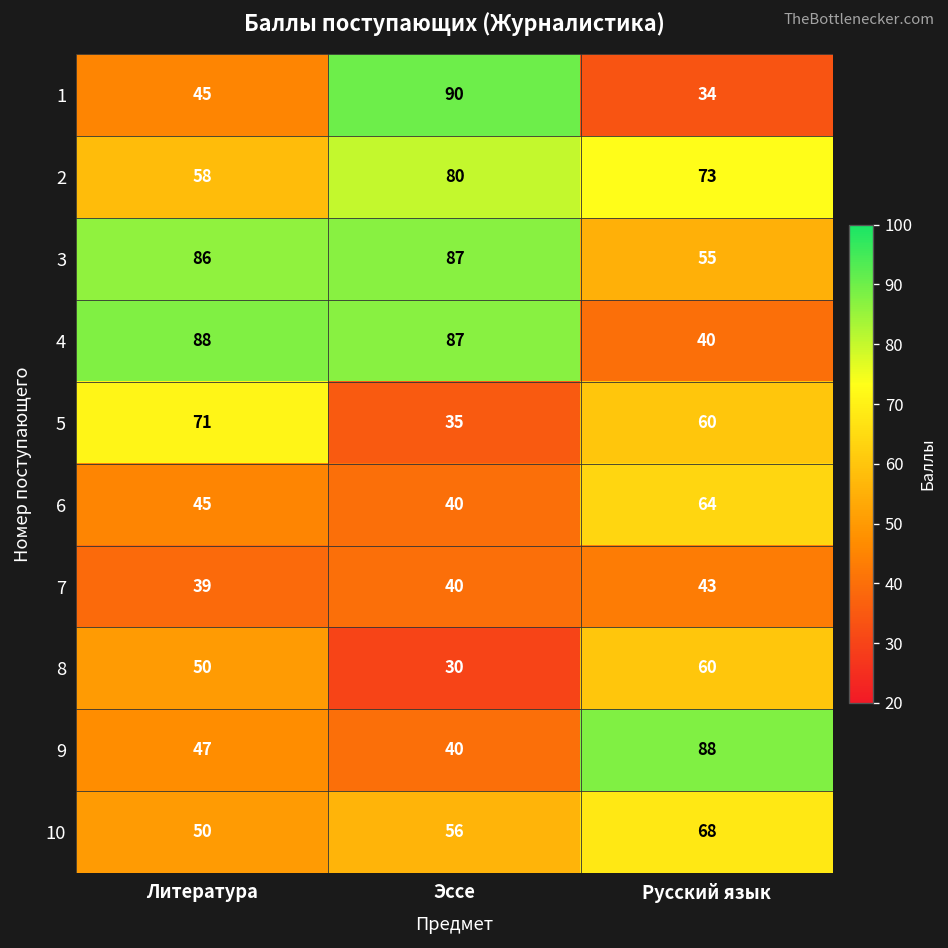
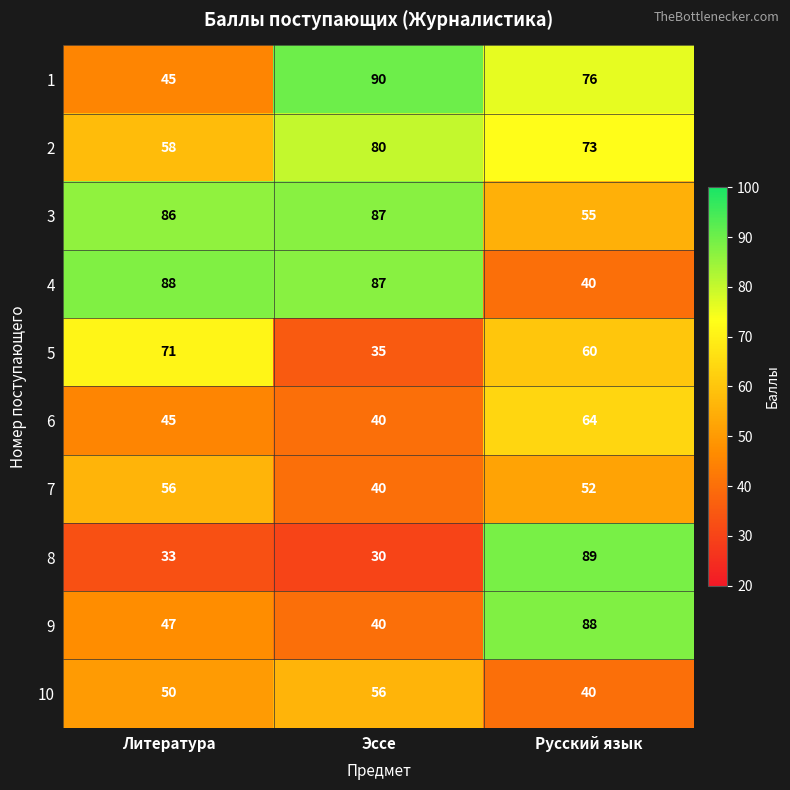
  {
    "1": {
      "Литература": 45,
      "Эссе": 90,
-     "Русский язык": 34
+     "Русский язык": 76
    },
    "2": {
      "Литература": 58,
      "Эссе": 80,
      "Русский язык": 73
    },
    "3": {
      "Литература": 86,
      "Эссе": 87,
      "Русский язык": 55
    },
    "4": {
      "Литература": 88,
      "Эссе": 87,
      "Русский язык": 40
    },
    "5": {
      "Литература": 71,
      "Эссе": 35,
      "Русский язык": 60
    },
    "6": {
      "Литература": 45,
      "Эссе": 40,
      "Русский язык": 64
    },
    "7": {
-     "Литература": 39,
+     "Литература": 56,
      "Эссе": 40,
-     "Русский язык": 43
+     "Русский язык": 52
    },
    "8": {
-     "Литература": 50,
+     "Литература": 33,
      "Эссе": 30,
-     "Русский язык": 60
+     "Русский язык": 89
    },
    "9": {
      "Литература": 47,
      "Эссе": 40,
      "Русский язык": 88
    },
    "10": {
      "Литература": 50,
      "Эссе": 56,
-     "Русский язык": 68
+     "Русский язык": 40
    }
  }
